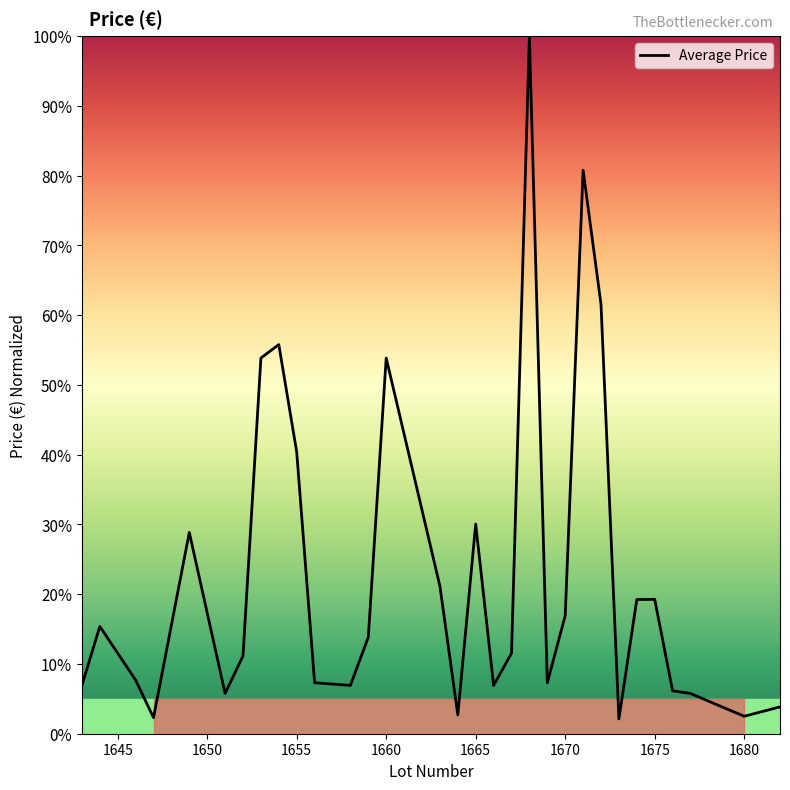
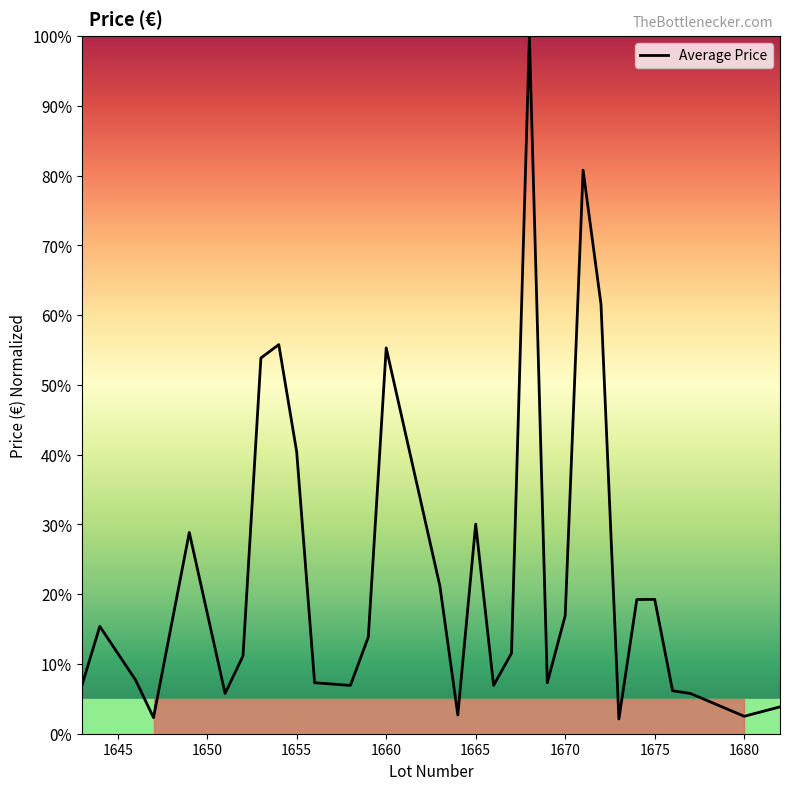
  {
    "1655": "40%",
-   "1660": "54%",
+   "1660": "55%",
    "1665": "30%",
    "1670": "17%",
    "1675": "19%"
  }
